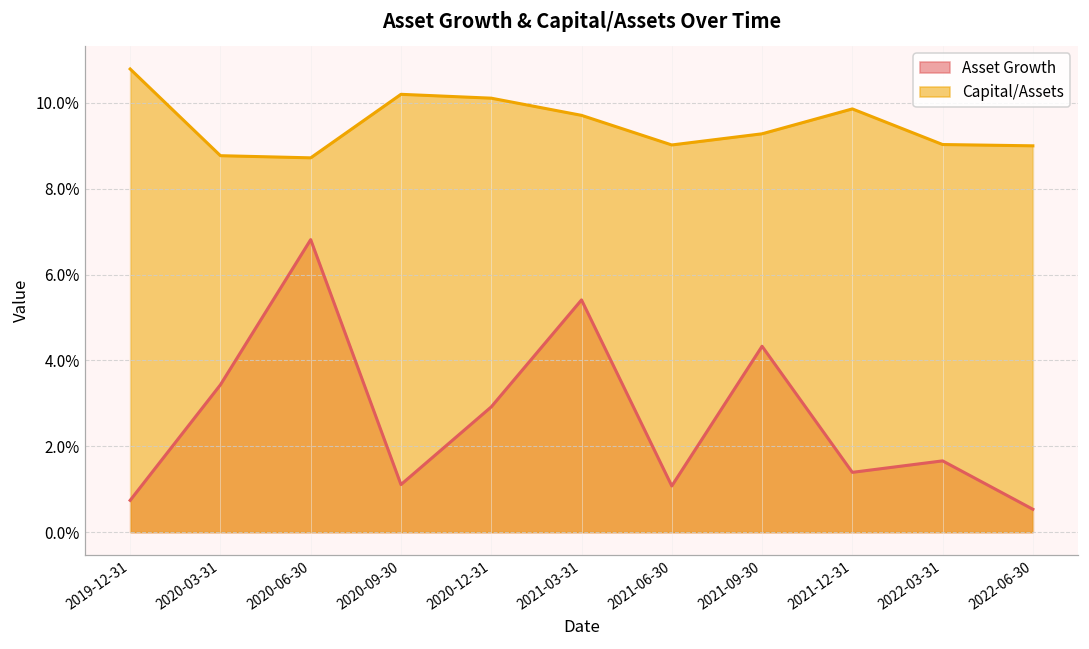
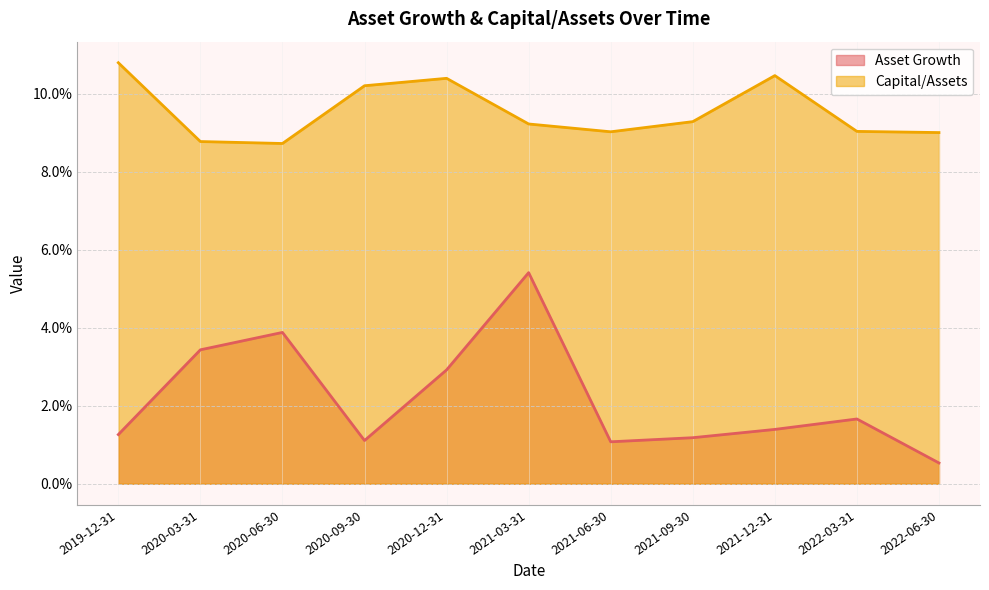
  {
    "Asset Growth": {
-     "2019-12-31": "0.7%",
+     "2019-12-31": "1.3%",
      "2020-03-31": "3.4%",
-     "2020-06-30": "6.8%",
+     "2020-06-30": "3.9%",
      "2020-09-30": "1.1%",
      "2020-12-31": "2.9%",
      "2021-03-31": "5.4%",
      "2021-06-30": "1.1%",
-     "2021-09-30": "4.3%",
+     "2021-09-30": "1.2%",
      "2021-12-31": "1.4%",
      "2022-03-31": "1.7%",
      "2022-06-30": "0.5%"
    },
    "Capital/Assets": {
      "2019-12-31": "10.8%",
      "2020-03-31": "8.8%",
      "2020-06-30": "8.7%",
      "2020-09-30": "10.2%",
-     "2020-12-31": "10.1%",
-     "2021-03-31": "9.7%",
+     "2020-12-31": "10.4%",
+     "2021-03-31": "9.2%",
      "2021-06-30": "9.0%",
      "2021-09-30": "9.3%",
-     "2021-12-31": "9.9%",
+     "2021-12-31": "10.5%",
      "2022-03-31": "9.0%",
      "2022-06-30": "9.0%"
    }
  }
